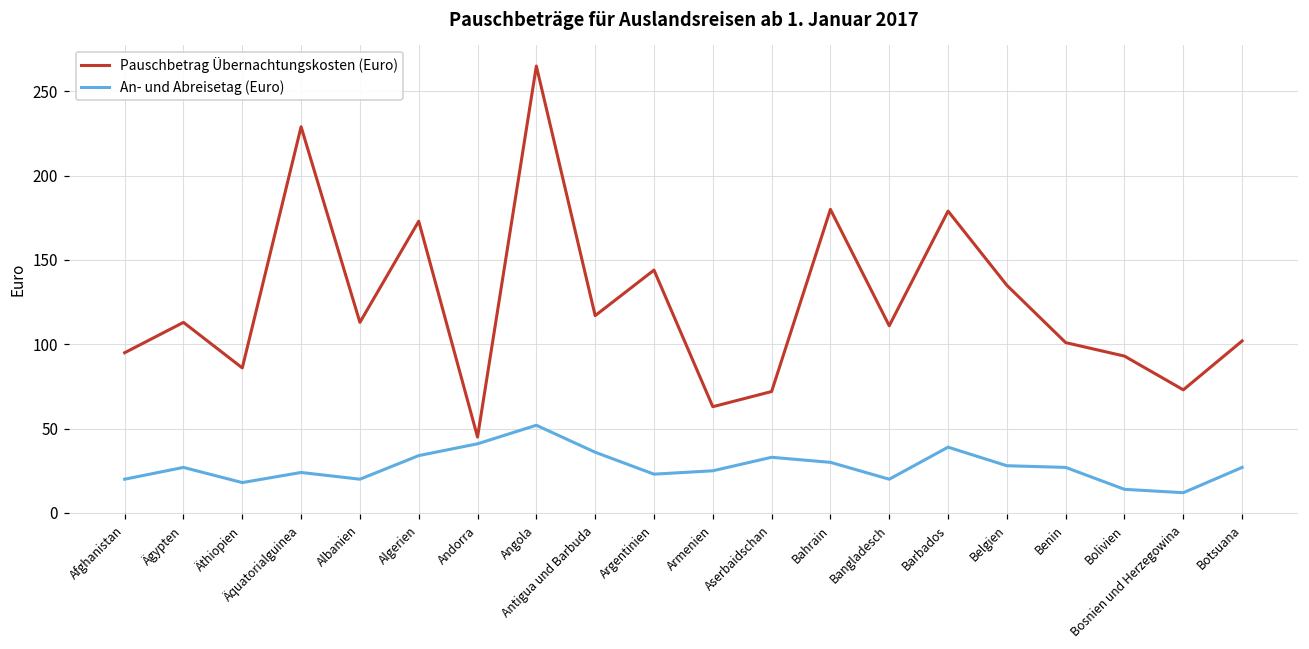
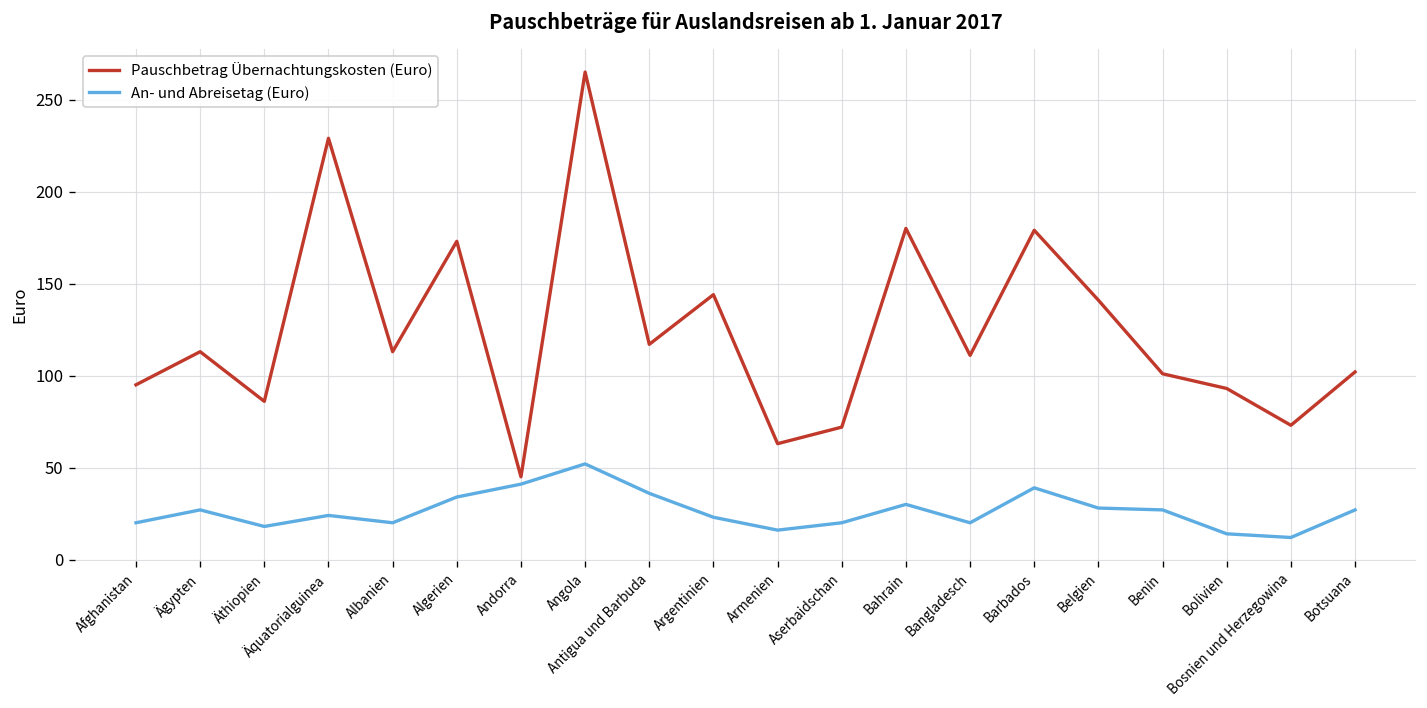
  {
    "Pauschbetrag Übernachtungskosten (Euro)": {
      "Afghanistan": 95,
      "Ägypten": 113,
      "Äthiopien": 86,
      "Äquatorialguinea": 229,
      "Albanien": 113,
      "Algerien": 173,
      "Andorra": 45,
      "Angola": 265,
      "Antigua und Barbuda": 117,
      "Argentinien": 144,
      "Armenien": 63,
      "Aserbaidschan": 72,
      "Bahrain": 180,
      "Bangladesch": 111,
      "Barbados": 179,
-     "Belgien": 135,
+     "Belgien": 141,
      "Benin": 101,
      "Bolivien": 93,
      "Bosnien und Herzegowina": 73,
      "Botsuana": 102
    },
    "An- und Abreisetag (Euro)": {
      "Afghanistan": 20,
      "Ägypten": 27,
      "Äthiopien": 18,
      "Äquatorialguinea": 24,
      "Albanien": 20,
      "Algerien": 34,
      "Andorra": 41,
      "Angola": 52,
      "Antigua und Barbuda": 36,
      "Argentinien": 23,
-     "Armenien": 25,
-     "Aserbaidschan": 33,
+     "Armenien": 16,
+     "Aserbaidschan": 20,
      "Bahrain": 30,
      "Bangladesch": 20,
      "Barbados": 39,
      "Belgien": 28,
      "Benin": 27,
      "Bolivien": 14,
      "Bosnien und Herzegowina": 12,
      "Botsuana": 27
    }
  }
